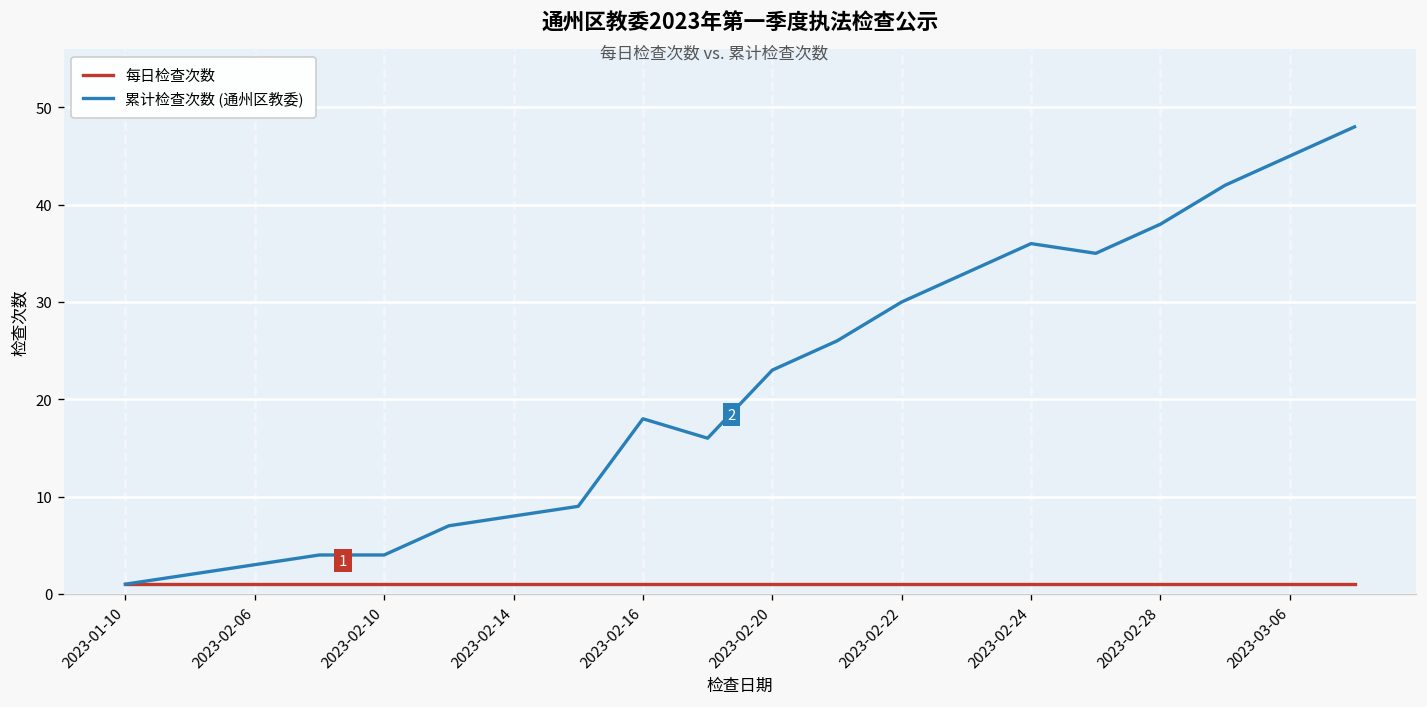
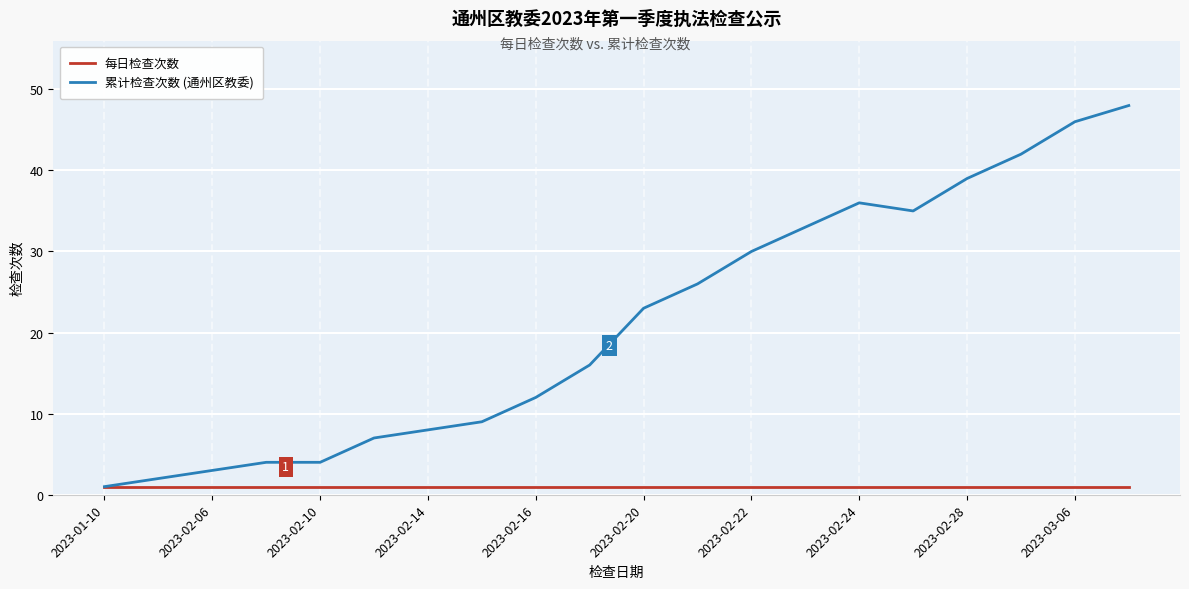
  {
    "每日检查次数": {
      "2023-02-06": 1,
      "2023-02-14": 1,
      "2023-02-16": 1,
      "2023-02-20": 1,
      "2023-02-22": 1,
      "2023-02-24": 1,
      "2023-02-28": 1,
      "2023-03-06": 1
    },
    "累计检查次数 (通州区教委)": {
      "2023-02-06": 3,
      "2023-02-10": 4,
      "2023-02-14": 8,
-     "2023-02-16": 18,
+     "2023-02-16": 12,
      "2023-02-20": 23,
      "2023-02-22": 30,
      "2023-02-24": 36,
-     "2023-02-28": 38,
-     "2023-03-06": 45
+     "2023-02-28": 39,
+     "2023-03-06": 46
    }
  }
